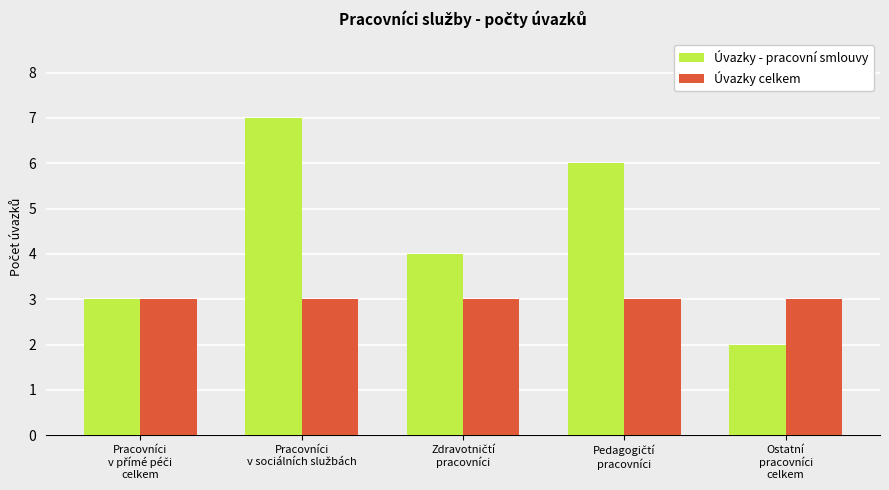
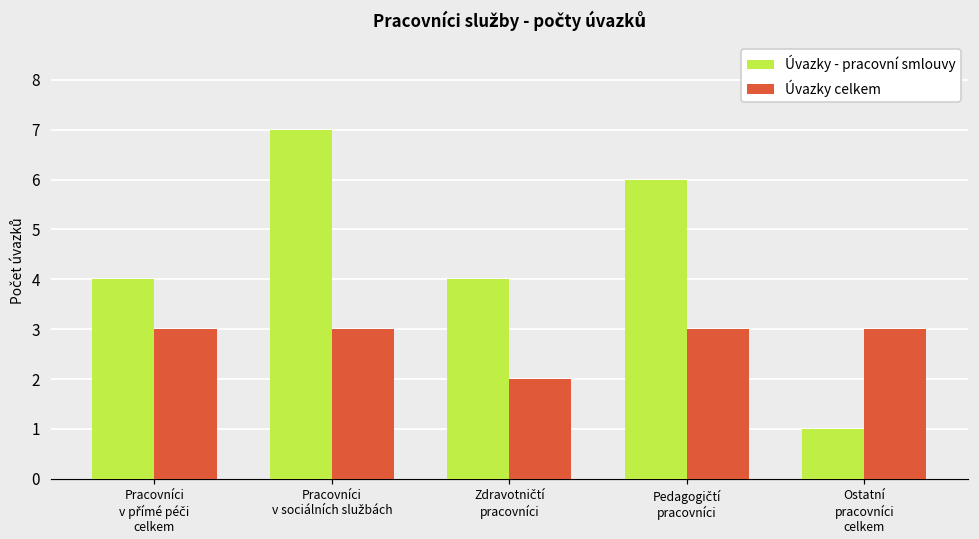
  {
    "Úvazky - pracovní smlouvy": {
-     "Pracovníci v přímé péči celkem": 3,
+     "Pracovníci v přímé péči celkem": 4,
      "Pracovníci v sociálních službách": 7,
      "Zdravotničtí pracovníci": 4,
      "Pedagogičtí pracovníci": 6,
-     "Ostatní pracovníci celkem": 2
+     "Ostatní pracovníci celkem": 1
    },
    "Úvazky celkem": {
      "Pracovníci v přímé péči celkem": 3,
      "Pracovníci v sociálních službách": 3,
-     "Zdravotničtí pracovníci": 3,
+     "Zdravotničtí pracovníci": 2,
      "Pedagogičtí pracovníci": 3,
      "Ostatní pracovníci celkem": 3
    }
  }
